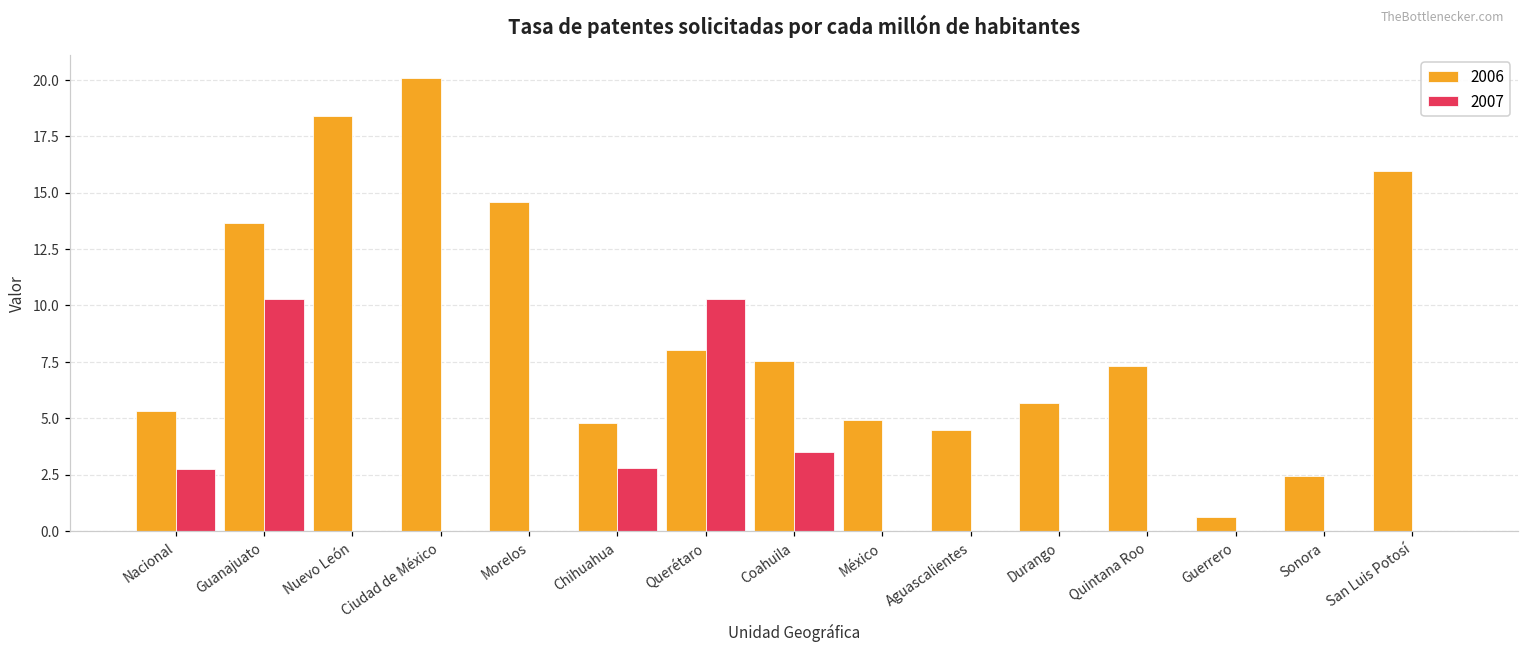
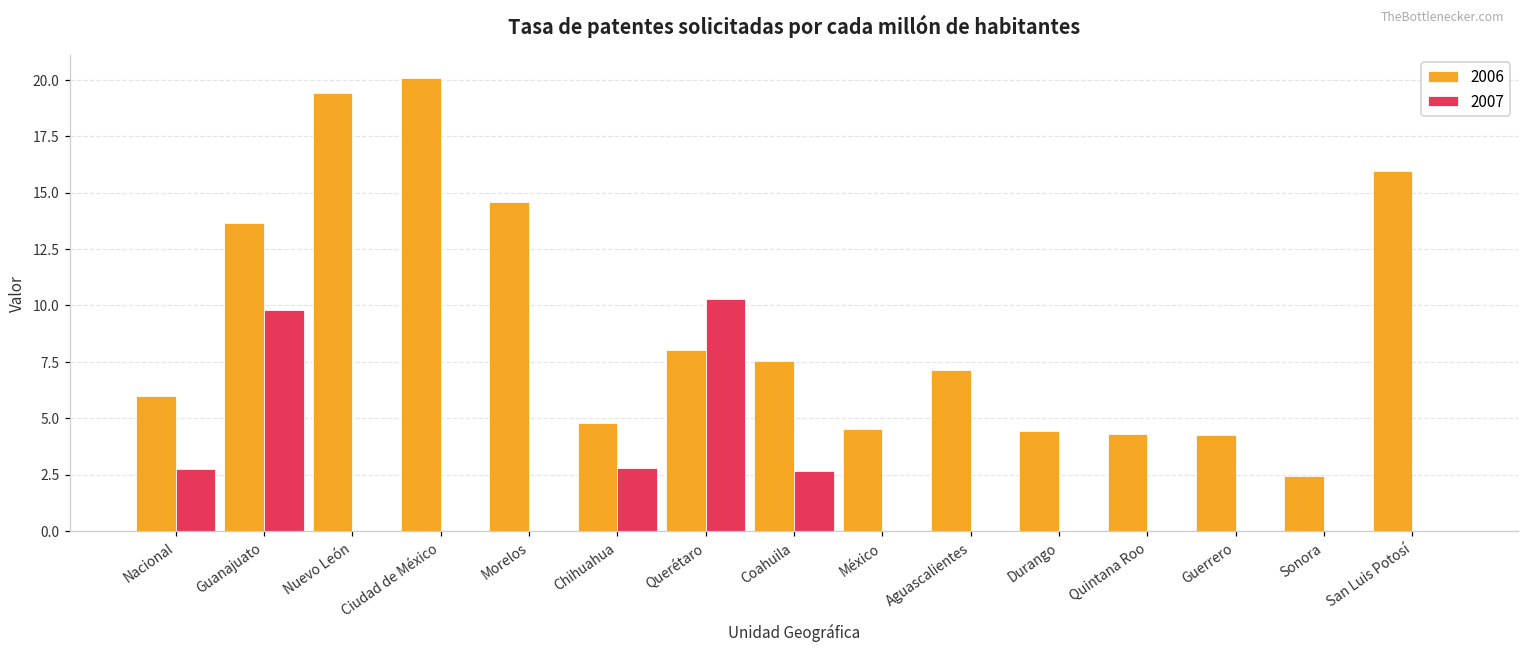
  {
    "2006": {
-     "Nacional": 5.3,
+     "Nacional": 6.0,
      "Guanajuato": 13.7,
-     "Nuevo León": 18.4,
+     "Nuevo León": 19.4,
      "Ciudad de México": 20.1,
      "Morelos": 14.6,
      "Chihuahua": 4.8,
      "Querétaro": 8.0,
      "Coahuila": 7.5,
-     "México": 4.9,
-     "Aguascalientes": 4.5,
-     "Durango": 5.7,
-     "Quintana Roo": 7.3,
-     "Guerrero": 0.6,
+     "México": 4.5,
+     "Aguascalientes": 7.1,
+     "Durango": 4.4,
+     "Quintana Roo": 4.3,
+     "Guerrero": 4.3,
      "Sonora": 2.5,
      "San Luis Potosí": 16.0
    },
    "2007": {
      "Nacional": 2.8,
-     "Guanajuato": 10.3,
+     "Guanajuato": 9.8,
      "Nuevo León": 0.0,
      "Ciudad de México": 0.0,
      "Morelos": 0.0,
      "Chihuahua": 2.8,
      "Querétaro": 10.3,
-     "Coahuila": 3.5,
+     "Coahuila": 2.6,
      "México": 0.0,
      "Aguascalientes": 0.0,
      "Durango": 0.0,
      "Quintana Roo": 0.0,
      "Guerrero": 0.0,
      "Sonora": 0.0,
      "San Luis Potosí": 0.0
    }
  }
